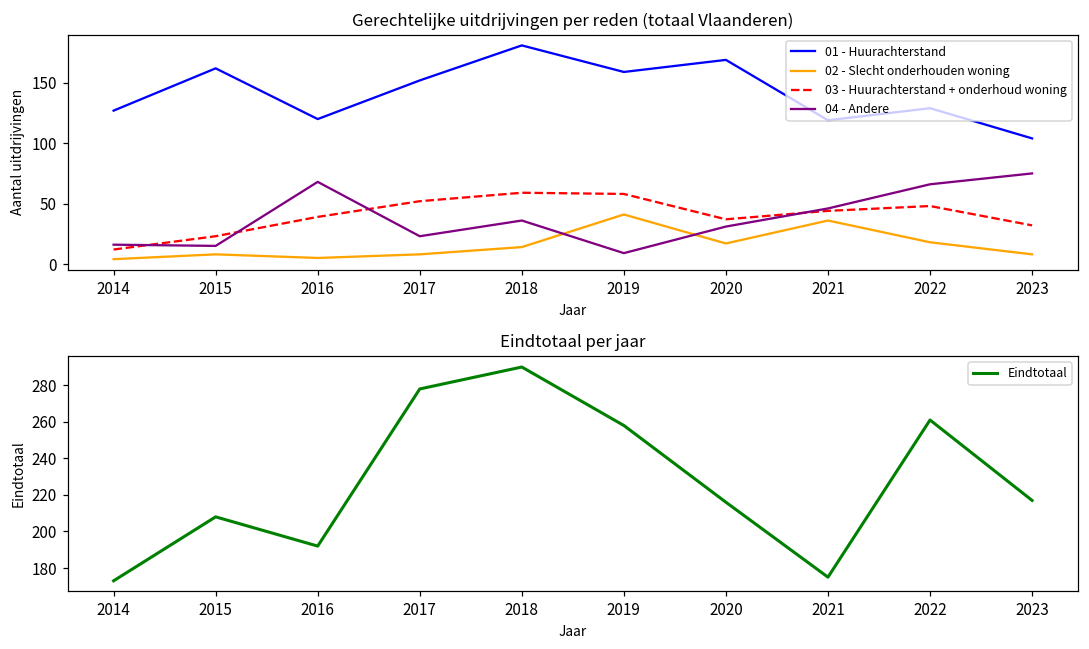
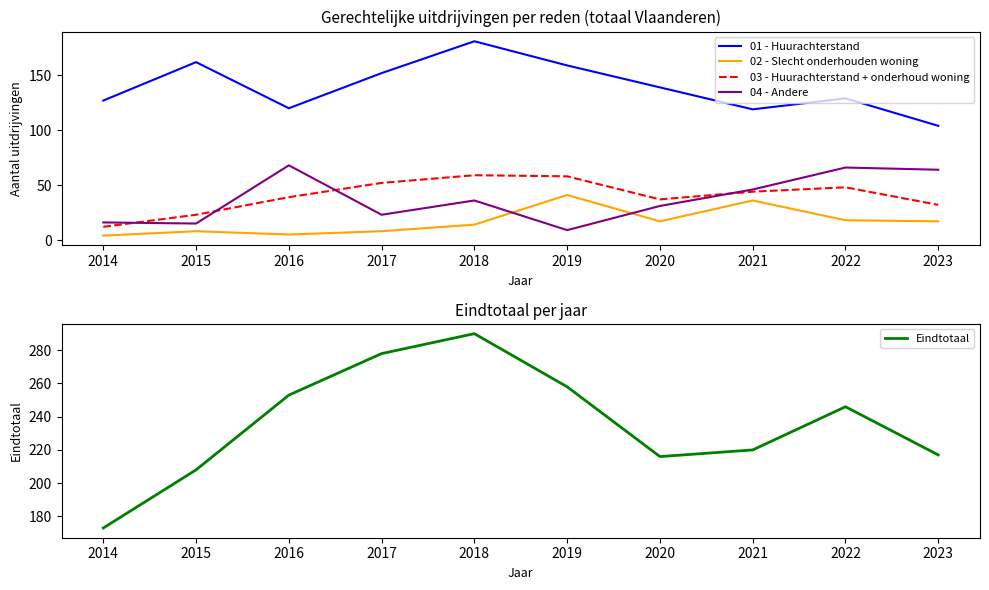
  {
    "Gerechtelijke uitdrijvingen per reden (totaal Vlaanderen)": {
      "01 - Huurachterstand": {
        "2014": 127,
        "2015": 162,
        "2016": 120,
        "2017": 152,
        "2018": 181,
        "2019": 159,
-       "2020": 169,
+       "2020": 139,
        "2021": 119,
        "2023": 104
      },
      "02 - Slecht onderhouden woning": {
        "2014": 4,
        "2015": 8,
        "2016": 5,
        "2017": 8,
        "2018": 14,
        "2019": 41,
        "2020": 17,
        "2021": 36,
        "2022": 18,
-       "2023": 8
+       "2023": 17
      },
      "03 - Huurachterstand + onderhoud woning": {
        "2014": 12,
        "2015": 23,
        "2016": 39,
        "2017": 52,
        "2018": 59,
        "2019": 58,
        "2020": 37,
        "2022": 48,
        "2023": 32
      },
      "04 - Andere": {
        "2014": 16,
        "2015": 15,
        "2016": 68,
        "2017": 23,
        "2018": 36,
        "2019": 9,
        "2020": 31,
        "2022": 66,
-       "2023": 75
+       "2023": 64
      }
    },
    "Eindtotaal per jaar": {
      "2014": 173,
      "2015": 208,
-     "2016": 192,
+     "2016": 253,
      "2017": 278,
      "2018": 290,
      "2019": 258,
      "2020": 216,
-     "2021": 175,
-     "2022": 261,
+     "2021": 220,
+     "2022": 246,
      "2023": 217
    }
  }
